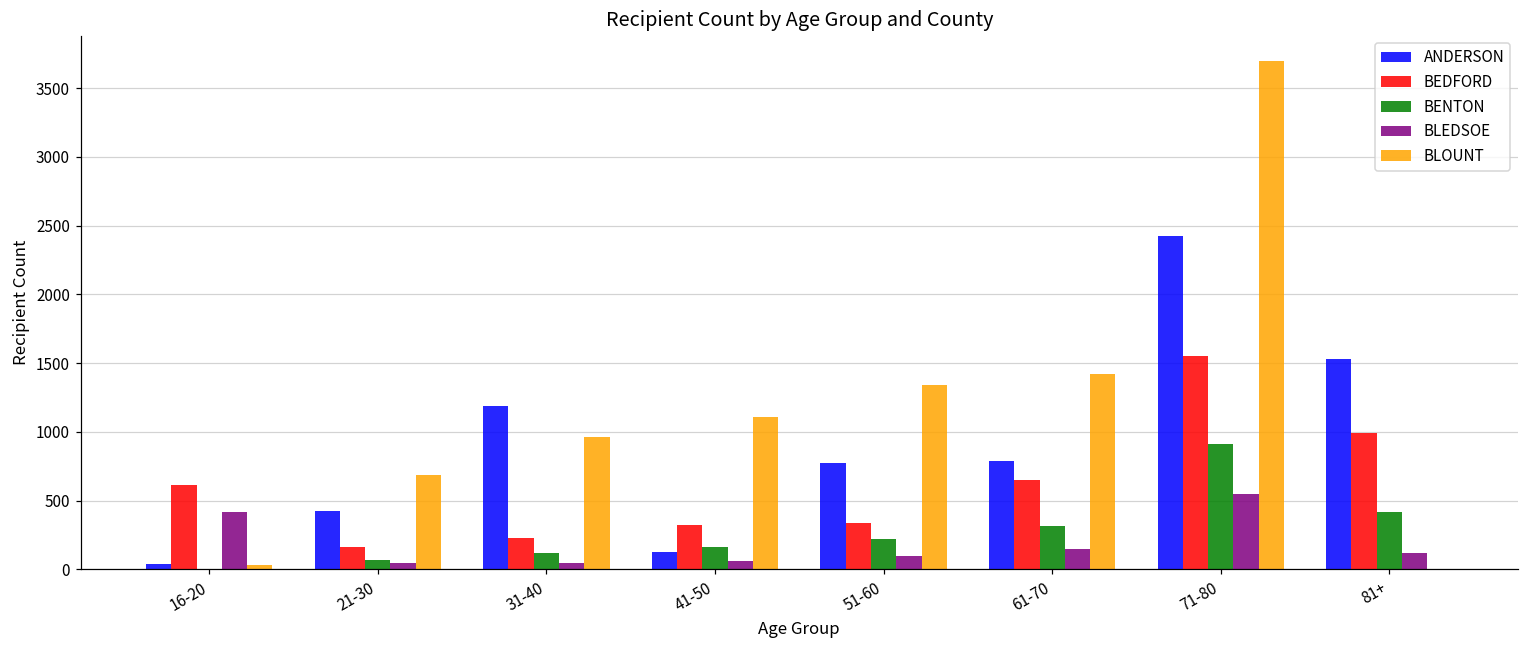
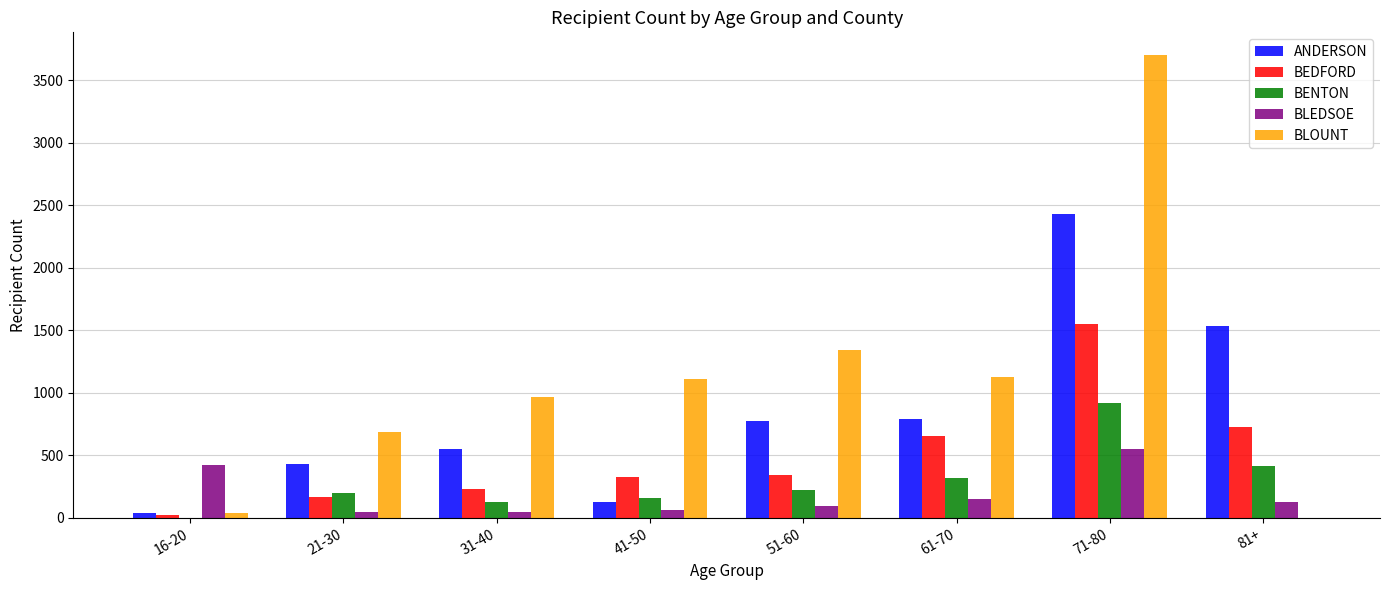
  {
    "ANDERSON": {
      "16-20": 40,
      "21-30": 430,
-     "31-40": 1190,
+     "31-40": 550,
      "41-50": 130,
      "51-60": 770,
      "61-70": 790,
      "71-80": 2430,
      "81+": 1530
    },
    "BEDFORD": {
-     "16-20": 620,
+     "16-20": 20,
      "21-30": 160,
      "31-40": 230,
      "41-50": 320,
      "51-60": 340,
      "61-70": 650,
      "71-80": 1550,
-     "81+": 1000
+     "81+": 720
    },
    "BENTON": {
      "16-20": 0,
-     "21-30": 70,
+     "21-30": 200,
      "31-40": 120,
      "41-50": 160,
      "51-60": 220,
      "61-70": 310,
      "71-80": 920,
      "81+": 420
    },
    "BLEDSOE": {
      "16-20": 420,
      "21-30": 50,
      "31-40": 50,
      "41-50": 60,
      "51-60": 100,
      "61-70": 150,
      "71-80": 550,
      "81+": 120
    },
    "BLOUNT": {
      "16-20": 40,
      "21-30": 690,
      "31-40": 960,
      "41-50": 1110,
      "51-60": 1340,
-     "61-70": 1420,
+     "61-70": 1130,
      "71-80": 3700,
      "81+": 0
    }
  }
